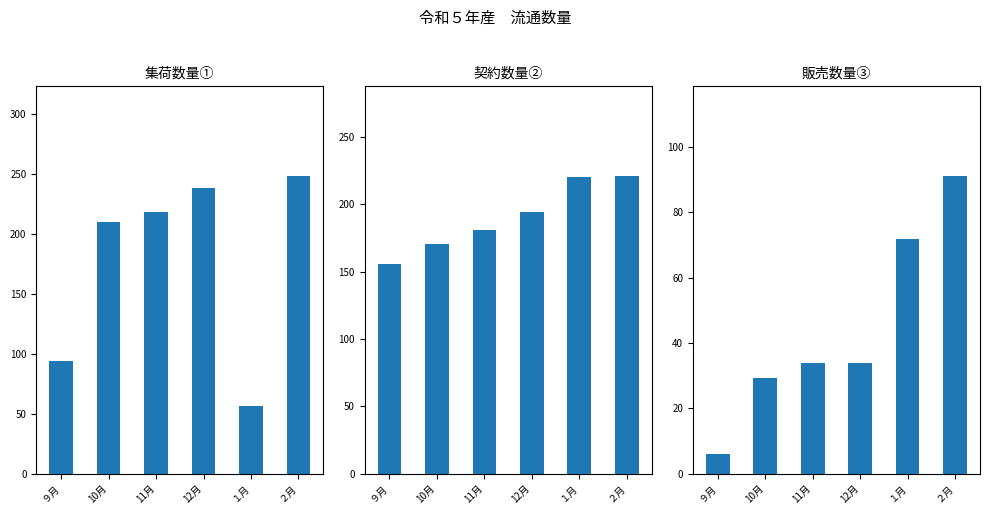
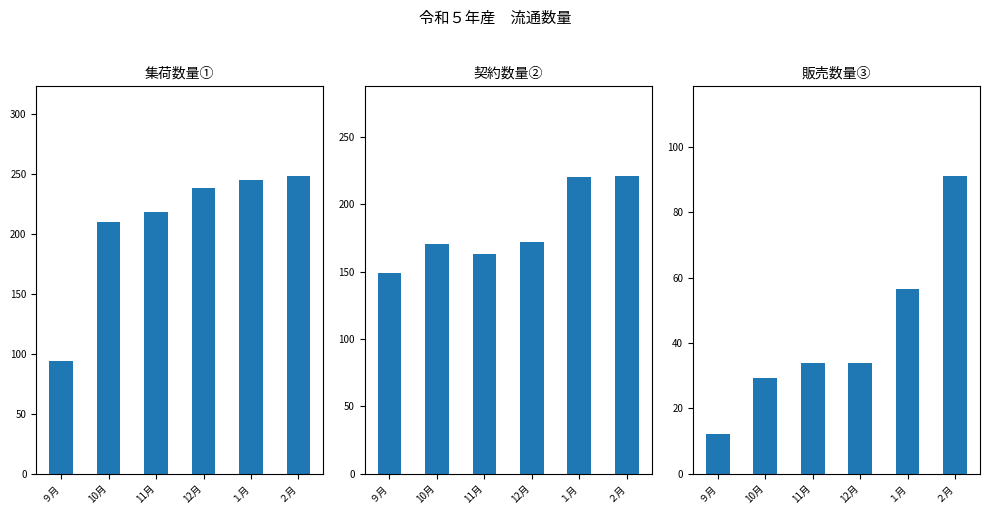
  {
    "集荷数量①": {
      "９月": 94,
      "10月": 210,
      "11月": 218,
      "12月": 238,
-     "１月": 56,
+     "１月": 245,
      "２月": 249
    },
    "契約数量②": {
-     "９月": 156,
+     "９月": 149,
      "10月": 171,
-     "11月": 181,
-     "12月": 194,
+     "11月": 164,
+     "12月": 172,
      "１月": 220,
      "２月": 221
    },
    "販売数量③": {
-     "９月": 6,
+     "９月": 12,
      "10月": 29,
      "11月": 34,
      "12月": 34,
-     "１月": 72,
+     "１月": 57,
      "２月": 91
    }
  }
